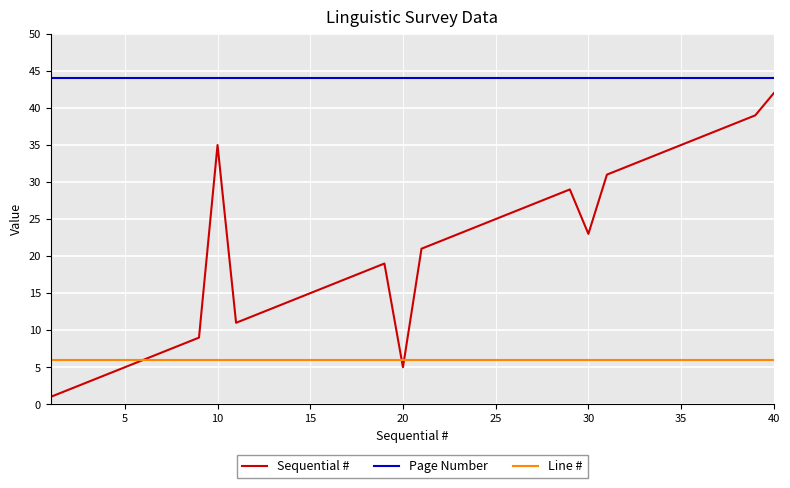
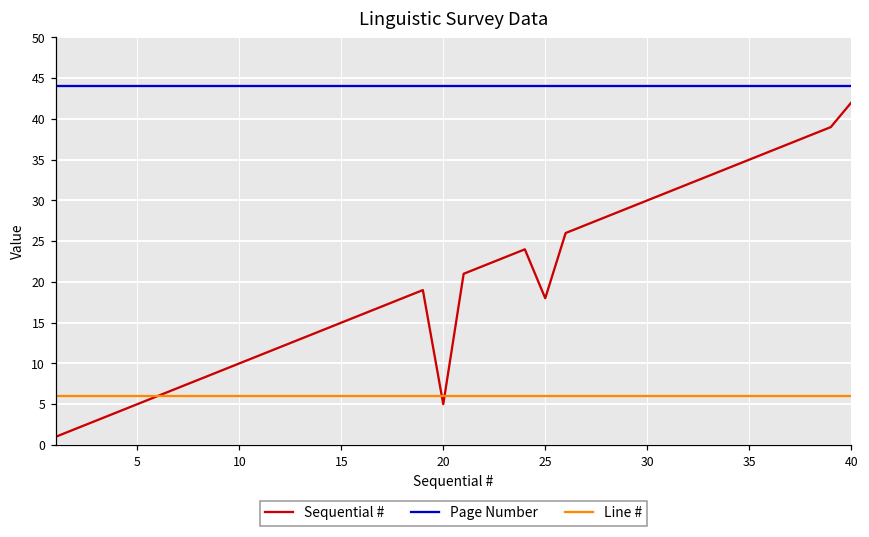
  {
    "Sequential #": {
      "5": 5,
-     "10": 35,
+     "10": 10,
      "15": 15,
      "20": 5,
-     "25": 25,
-     "30": 23,
+     "25": 18,
+     "30": 30,
      "35": 35,
      "40": 42
    },
    "Page Number": {
      "5": 44,
      "10": 44,
      "15": 44,
      "20": 44,
      "25": 44,
      "30": 44,
      "35": 44,
      "40": 44
    },
    "Line #": {
      "5": 6,
      "10": 6,
      "15": 6,
      "20": 6,
      "25": 6,
      "30": 6,
      "35": 6,
      "40": 6
    }
  }
